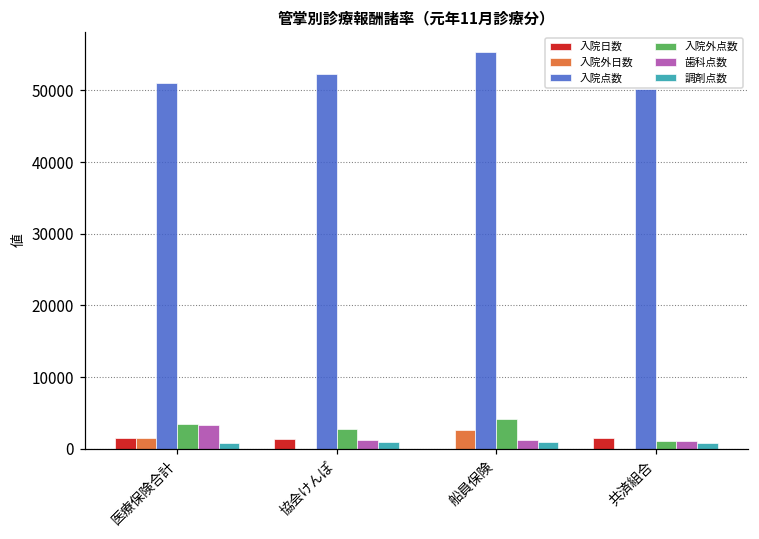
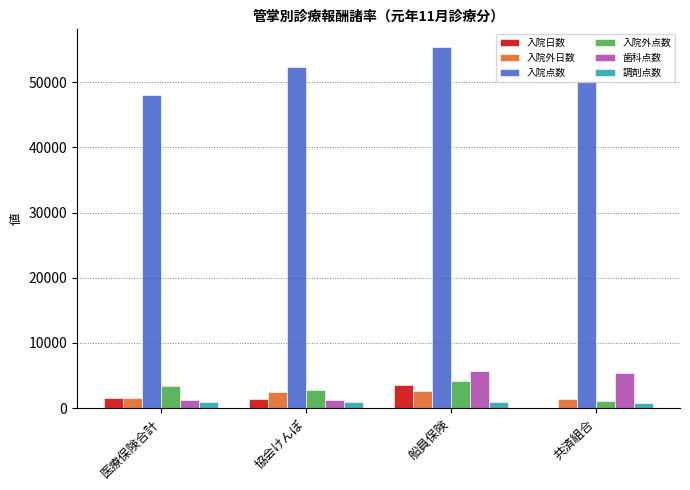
  {
    "入院日数": {
      "医療保険合計": 2000,
      "協会けんぽ": 1000,
-     "船員保険": 0,
-     "共済組合": 2000
+     "船員保険": 4000,
+     "共済組合": 0
    },
    "入院外日数": {
      "医療保険合計": 2000,
-     "協会けんぽ": 0,
+     "協会けんぽ": 2000,
      "船員保険": 3000,
-     "共済組合": 0
+     "共済組合": 1000
    },
    "入院点数": {
-     "医療保険合計": 51000,
+     "医療保険合計": 48000,
      "協会けんぽ": 52000,
      "船員保険": 55000
    },
    "入院外点数": {
      "医療保険合計": 3000,
      "協会けんぽ": 3000,
      "船員保険": 4000,
      "共済組合": 1000
    },
    "歯科点数": {
-     "医療保険合計": 3000,
+     "医療保険合計": 1000,
      "協会けんぽ": 1000,
-     "船員保険": 1000,
-     "共済組合": 1000
+     "船員保険": 6000,
+     "共済組合": 5000
    },
    "調剤点数": {
      "医療保険合計": 1000,
      "協会けんぽ": 1000,
      "船員保険": 1000,
      "共済組合": 1000
    }
  }
